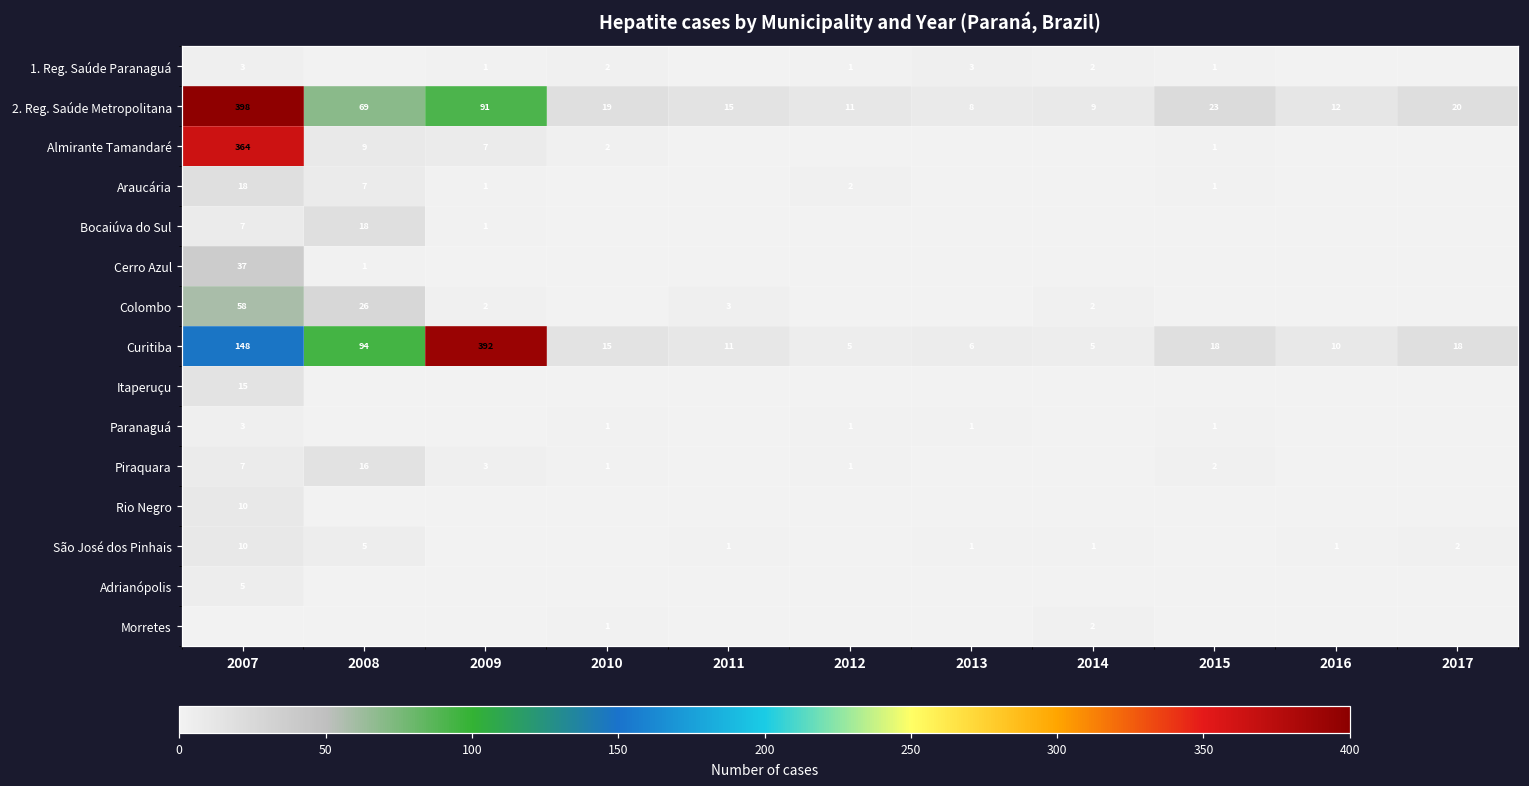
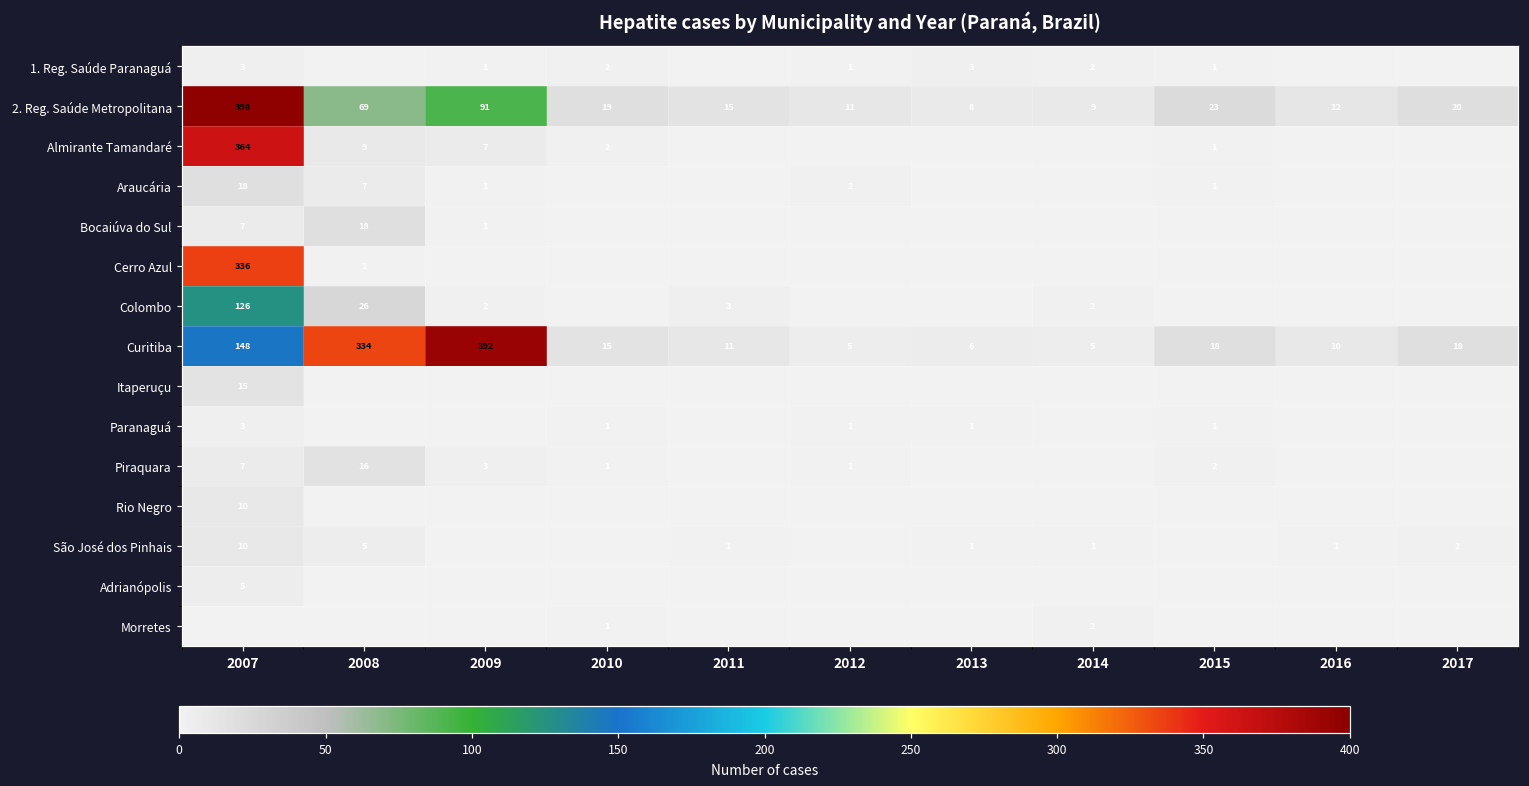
  {
    "2. Reg. Saúde Metropolitana": {
      "2007": 398,
      "2008": 69,
      "2009": 91
    },
    "Almirante Tamandaré": {
      "2007": 364
    },
    "Cerro Azul": {
-     "2007": 37
+     "2007": 336
    },
    "Colombo": {
-     "2007": 58
+     "2007": 126
    },
    "Curitiba": {
      "2007": 148,
-     "2008": 94,
+     "2008": 334,
      "2009": 392
    }
  }
